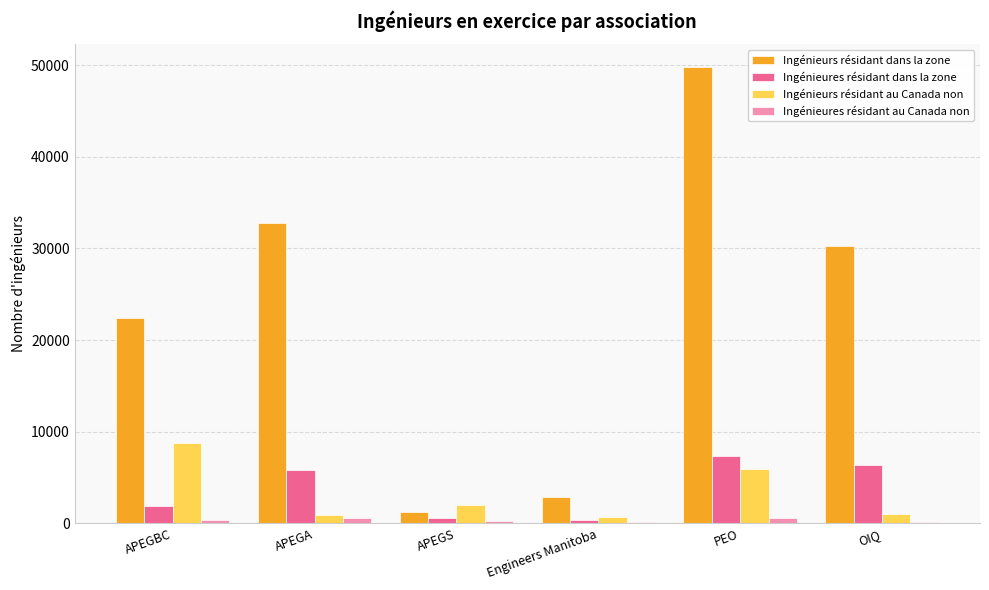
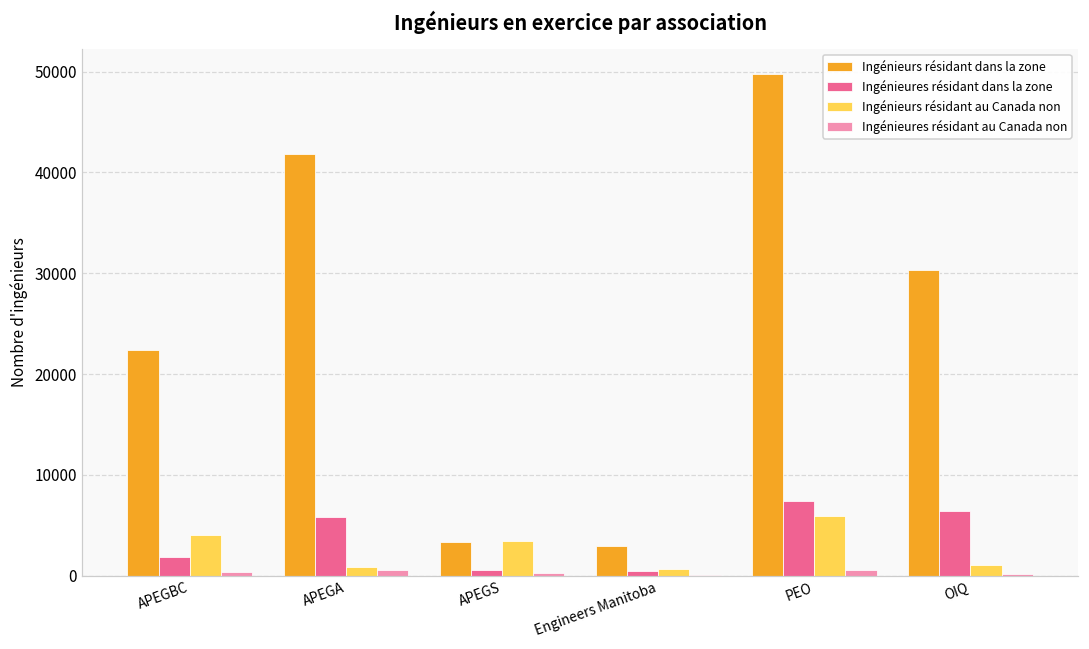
  {
    "Ingénieurs résidant dans la zone": {
      "APEGBC": 22000,
-     "APEGA": 33000,
-     "APEGS": 1000,
+     "APEGA": 42000,
+     "APEGS": 3000,
      "Engineers Manitoba": 3000,
      "PEO": 50000,
      "OIQ": 30000
    },
    "Ingénieurs résidant au Canada non": {
-     "APEGBC": 9000,
+     "APEGBC": 4000,
      "APEGA": 1000,
-     "APEGS": 2000,
+     "APEGS": 3000,
      "Engineers Manitoba": 1000,
      "PEO": 6000,
      "OIQ": 1000
    }
  }
